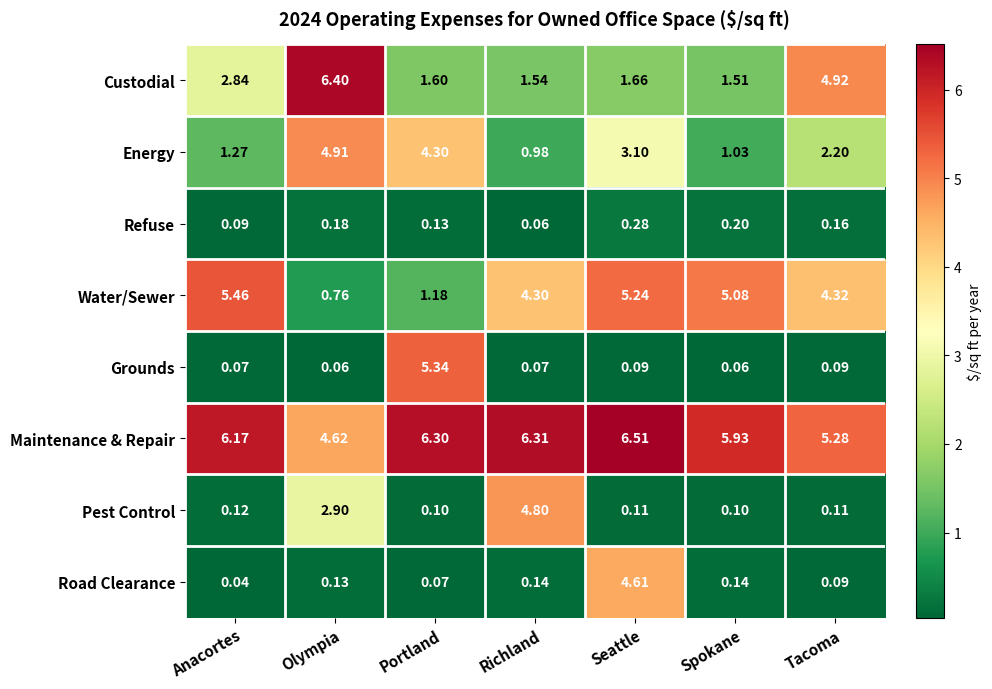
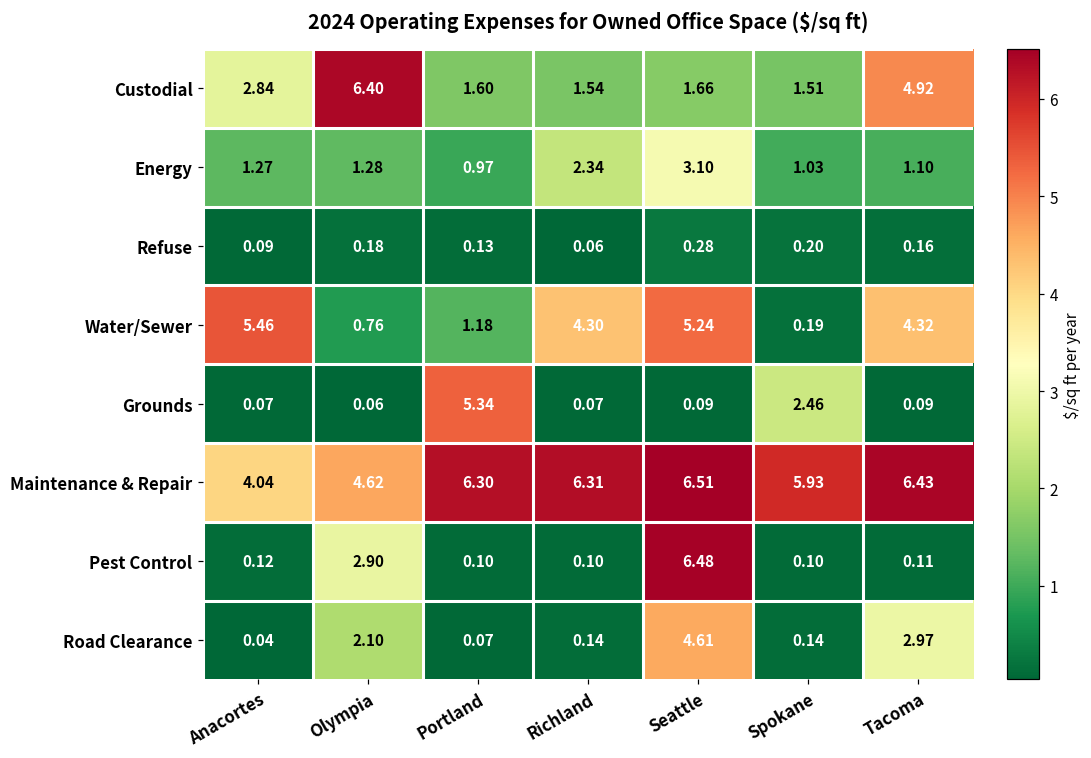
  {
    "Custodial": {
      "Anacortes": 2.84,
      "Olympia": 6.40,
      "Portland": 1.60,
      "Richland": 1.54,
      "Seattle": 1.66,
      "Spokane": 1.51,
      "Tacoma": 4.92
    },
    "Energy": {
      "Anacortes": 1.27,
-     "Olympia": 4.91,
-     "Portland": 4.30,
-     "Richland": 0.98,
+     "Olympia": 1.28,
+     "Portland": 0.97,
+     "Richland": 2.34,
      "Seattle": 3.10,
      "Spokane": 1.03,
-     "Tacoma": 2.20
+     "Tacoma": 1.10
    },
    "Refuse": {
      "Anacortes": 0.09,
      "Olympia": 0.18,
      "Portland": 0.13,
      "Richland": 0.06,
      "Seattle": 0.28,
      "Spokane": 0.20,
      "Tacoma": 0.16
    },
    "Water/Sewer": {
      "Anacortes": 5.46,
      "Olympia": 0.76,
      "Portland": 1.18,
      "Richland": 4.30,
      "Seattle": 5.24,
-     "Spokane": 5.08,
+     "Spokane": 0.19,
      "Tacoma": 4.32
    },
    "Grounds": {
      "Anacortes": 0.07,
      "Olympia": 0.06,
      "Portland": 5.34,
      "Richland": 0.07,
      "Seattle": 0.09,
-     "Spokane": 0.06,
+     "Spokane": 2.46,
      "Tacoma": 0.09
    },
    "Maintenance & Repair": {
-     "Anacortes": 6.17,
+     "Anacortes": 4.04,
      "Olympia": 4.62,
      "Portland": 6.30,
      "Richland": 6.31,
      "Seattle": 6.51,
      "Spokane": 5.93,
-     "Tacoma": 5.28
+     "Tacoma": 6.43
    },
    "Pest Control": {
      "Anacortes": 0.12,
      "Olympia": 2.90,
      "Portland": 0.10,
-     "Richland": 4.80,
-     "Seattle": 0.11,
+     "Richland": 0.10,
+     "Seattle": 6.48,
      "Spokane": 0.10,
      "Tacoma": 0.11
    },
    "Road Clearance": {
      "Anacortes": 0.04,
-     "Olympia": 0.13,
+     "Olympia": 2.10,
      "Portland": 0.07,
      "Richland": 0.14,
      "Seattle": 4.61,
      "Spokane": 0.14,
-     "Tacoma": 0.09
+     "Tacoma": 2.97
    }
  }
